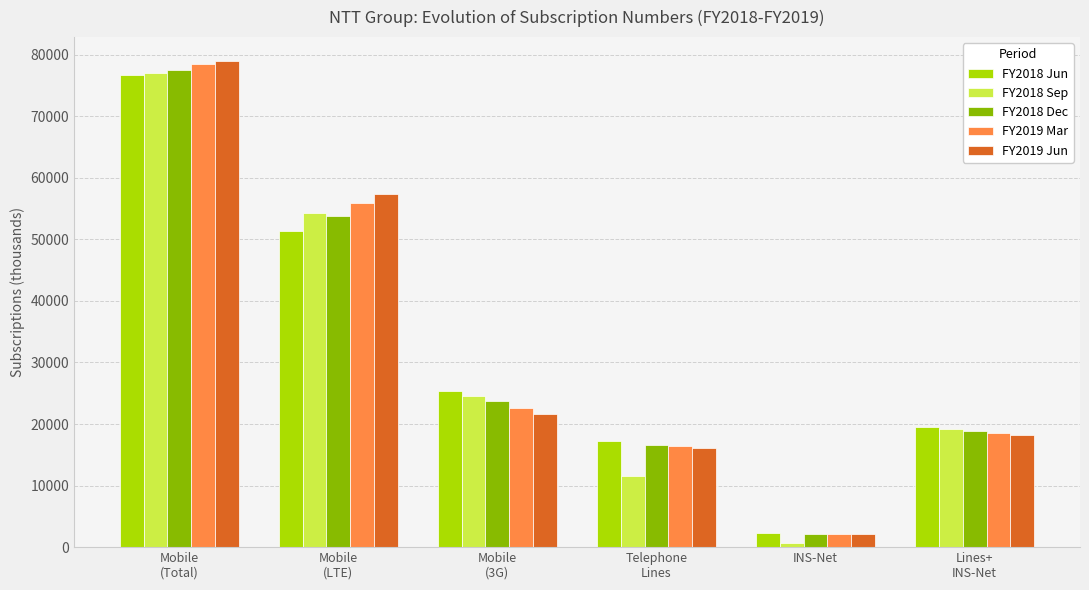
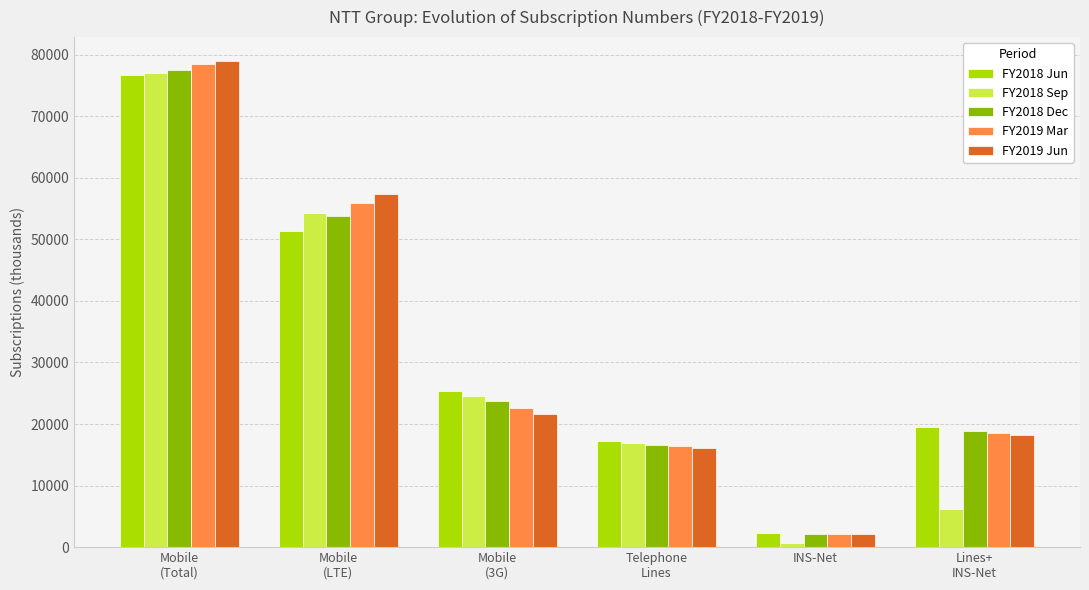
  {
    "FY2018 Sep": {
      "Mobile (Total)": 77000,
      "Mobile (LTE)": 54000,
      "Mobile (3G)": 25000,
-     "Telephone Lines": 11000,
+     "Telephone Lines": 17000,
      "INS-Net": 1000,
-     "Lines+ INS-Net": 19000
+     "Lines+ INS-Net": 6000
    }
  }
